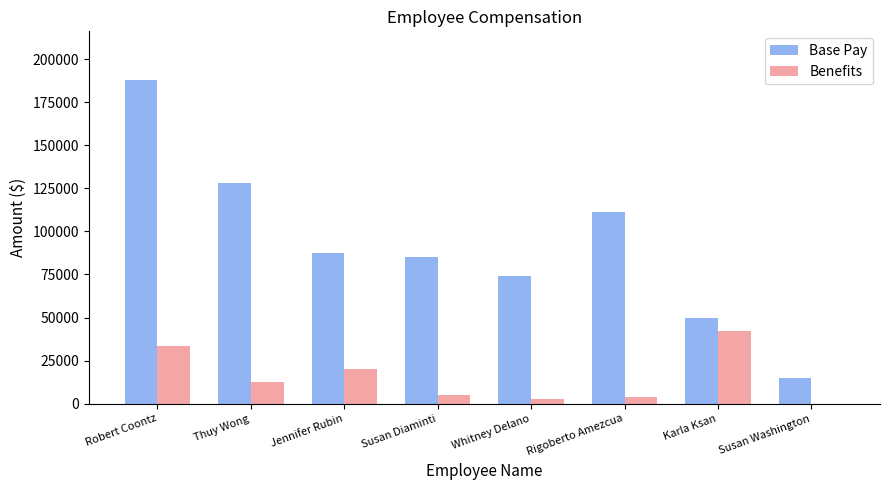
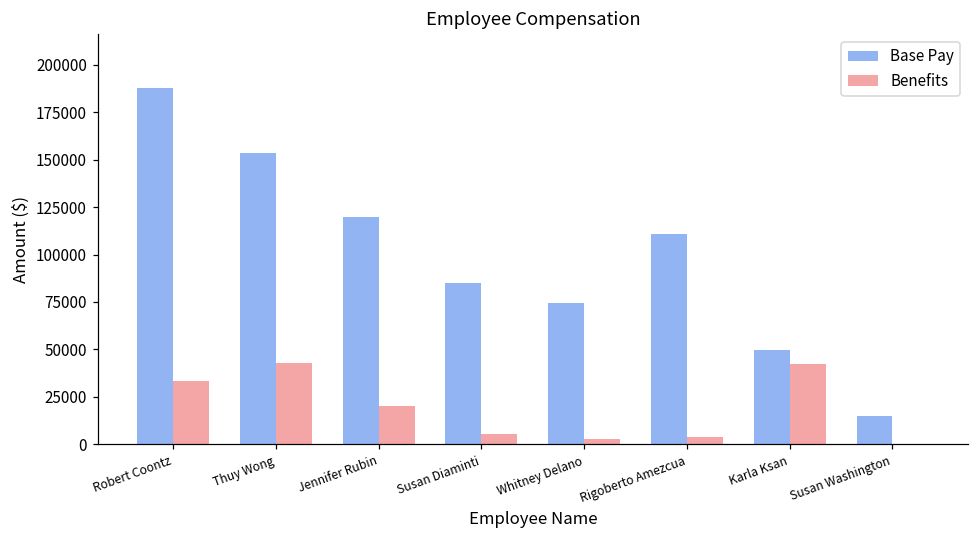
  {
    "Base Pay": {
      "Robert Coontz": 188000,
-     "Thuy Wong": 128000,
-     "Jennifer Rubin": 88000,
+     "Thuy Wong": 154000,
+     "Jennifer Rubin": 120000,
      "Susan Diaminti": 85000,
      "Whitney Delano": 74000,
      "Rigoberto Amezcua": 111000,
      "Karla Ksan": 50000,
      "Susan Washington": 15000
    },
    "Benefits": {
      "Robert Coontz": 33000,
-     "Thuy Wong": 13000,
+     "Thuy Wong": 43000,
      "Jennifer Rubin": 20000,
      "Susan Diaminti": 5000,
      "Whitney Delano": 3000,
      "Rigoberto Amezcua": 4000,
      "Karla Ksan": 42000,
      "Susan Washington": 0
    }
  }
